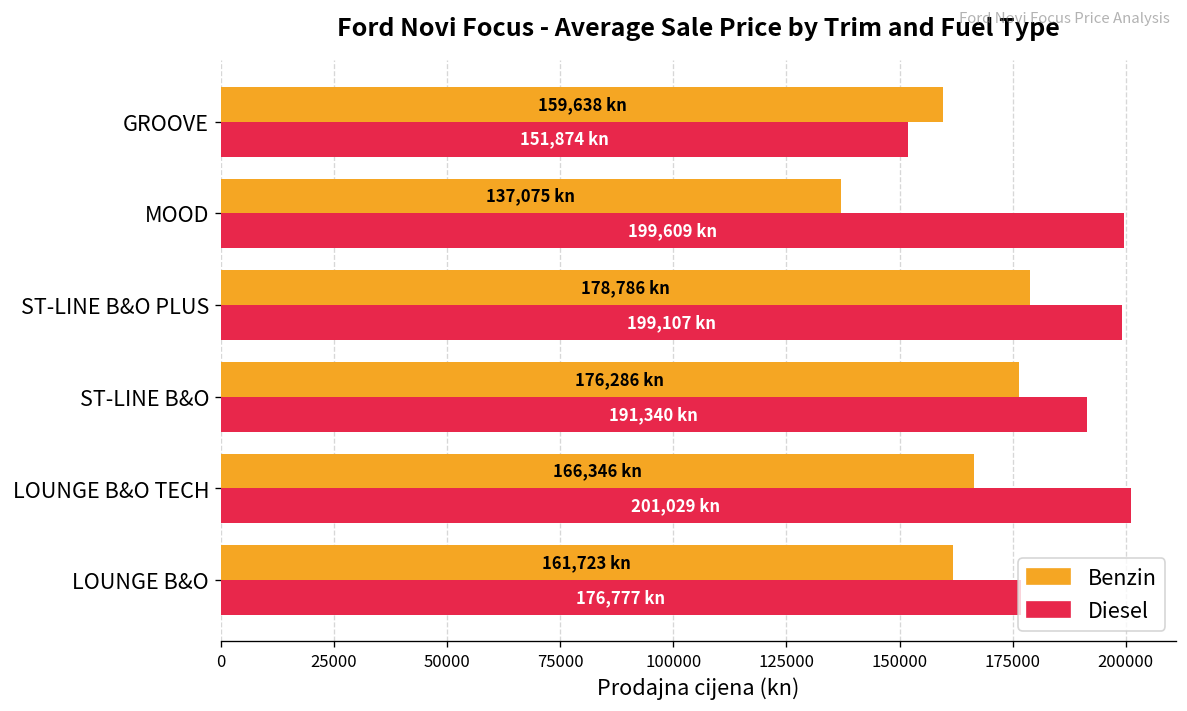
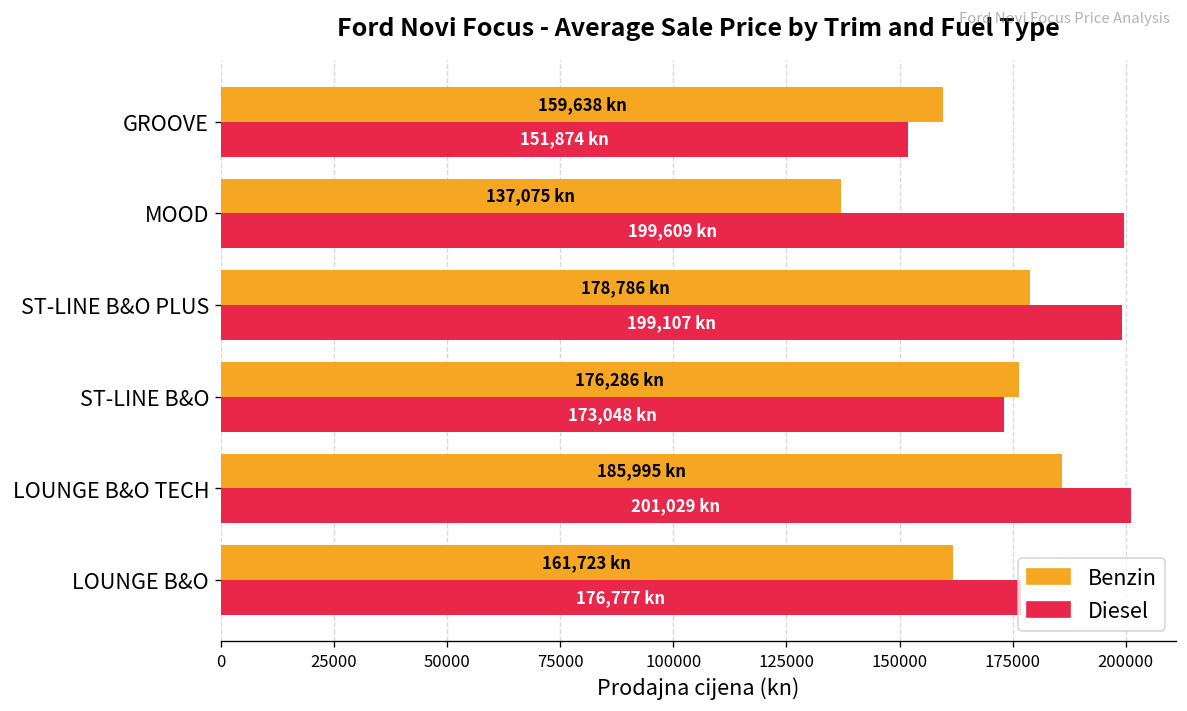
  {
    "Benzin": {
      "GROOVE": "159,638",
      "MOOD": "137,075",
      "ST-LINE B&O PLUS": "178,786",
      "ST-LINE B&O": "176,286",
-     "LOUNGE B&O TECH": "166,346",
+     "LOUNGE B&O TECH": "185,995",
      "LOUNGE B&O": "161,723"
    },
    "Diesel": {
      "GROOVE": "151,874",
      "MOOD": "199,609",
      "ST-LINE B&O PLUS": "199,107",
-     "ST-LINE B&O": "191,340",
+     "ST-LINE B&O": "173,048",
      "LOUNGE B&O TECH": "201,029"
    }
  }
